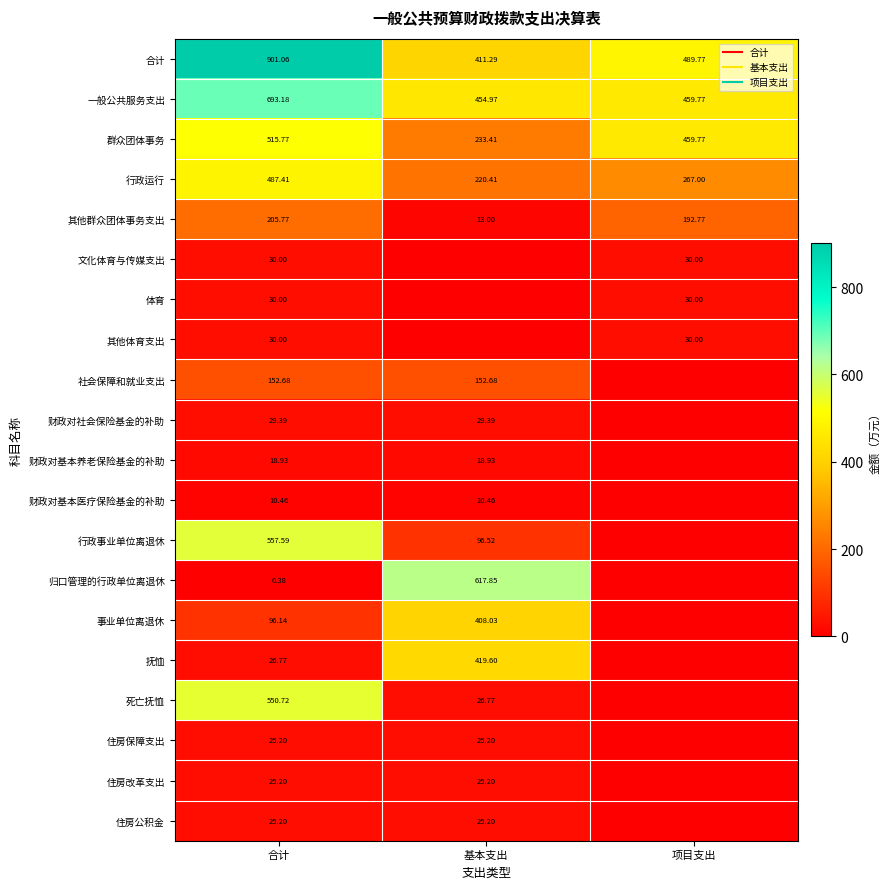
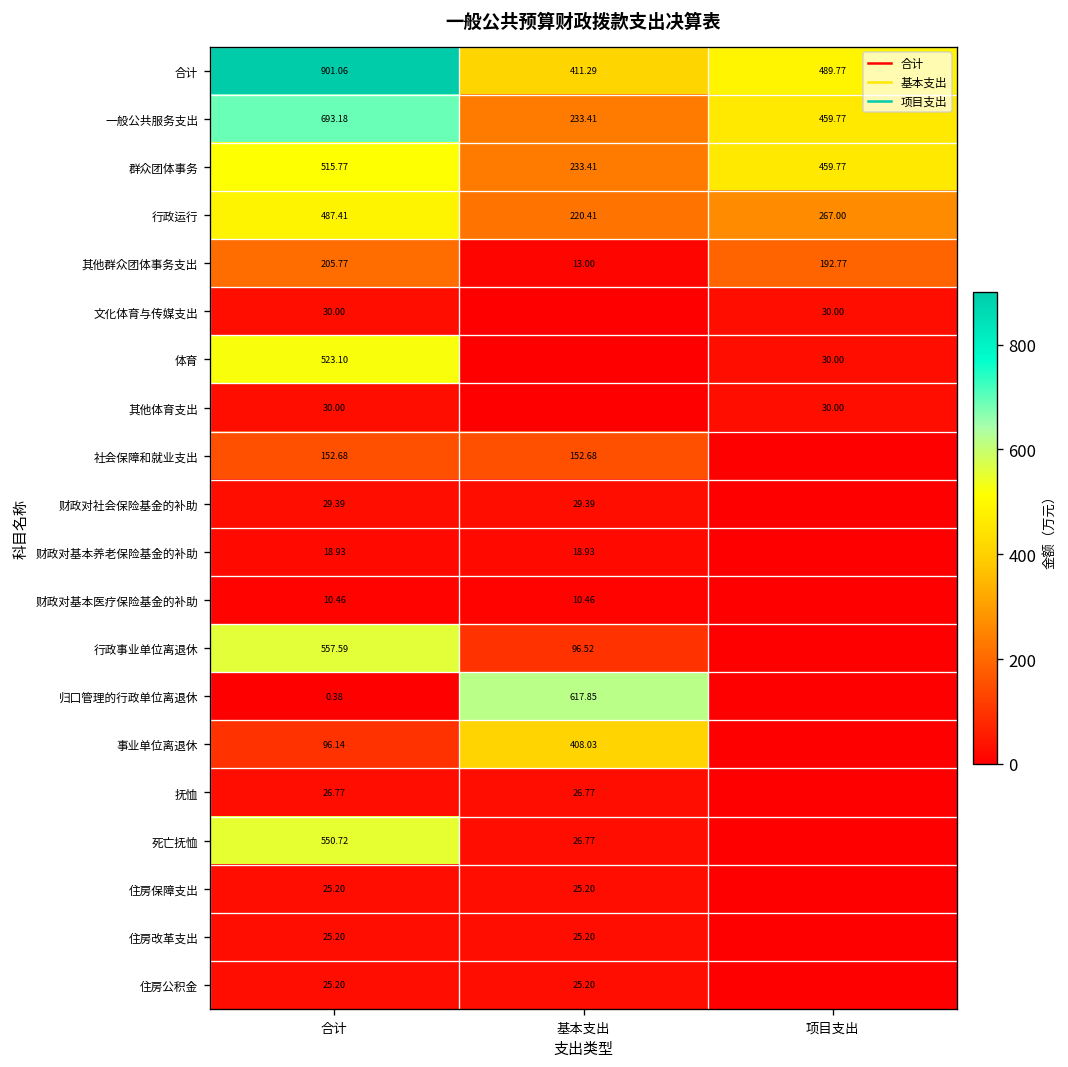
  {
    "合计": {
      "合计": 901.06,
      "基本支出": 411.29,
      "项目支出": 489.77
    },
    "一般公共服务支出": {
      "合计": 693.18,
-     "基本支出": 454.97,
+     "基本支出": 233.41,
      "项目支出": 459.77
    },
    "群众团体事务": {
      "合计": 515.77,
      "基本支出": 233.41,
      "项目支出": 459.77
    },
    "行政运行": {
      "合计": 487.41,
      "基本支出": 220.41,
      "项目支出": 267.00
    },
    "其他群众团体事务支出": {
      "合计": 205.77,
      "基本支出": 13.00,
      "项目支出": 192.77
    },
    "文化体育与传媒支出": {
      "合计": 30.00,
      "项目支出": 30.00
    },
    "体育": {
-     "合计": 30.00,
+     "合计": 523.10,
      "项目支出": 30.00
    },
    "其他体育支出": {
      "合计": 30.00,
      "项目支出": 30.00
    },
    "社会保障和就业支出": {
      "合计": 152.68,
      "基本支出": 152.68
    },
    "财政对社会保险基金的补助": {
      "合计": 29.39,
      "基本支出": 29.39
    },
    "财政对基本养老保险基金的补助": {
      "合计": 18.93,
      "基本支出": 18.93
    },
    "财政对基本医疗保险基金的补助": {
      "合计": 10.46,
      "基本支出": 10.46
    },
    "行政事业单位离退休": {
      "合计": 557.59,
      "基本支出": 96.52
    },
    "归口管理的行政单位离退休": {
      "合计": 0.38,
      "基本支出": 617.85
    },
    "事业单位离退休": {
      "合计": 96.14,
      "基本支出": 408.03
    },
    "抚恤": {
      "合计": 26.77,
-     "基本支出": 419.60
+     "基本支出": 26.77
    },
    "死亡抚恤": {
      "合计": 550.72,
      "基本支出": 26.77
    },
    "住房保障支出": {
      "合计": 25.20,
      "基本支出": 25.20
    },
    "住房改革支出": {
      "合计": 25.20,
      "基本支出": 25.20
    },
    "住房公积金": {
      "合计": 25.20,
      "基本支出": 25.20
    }
  }
